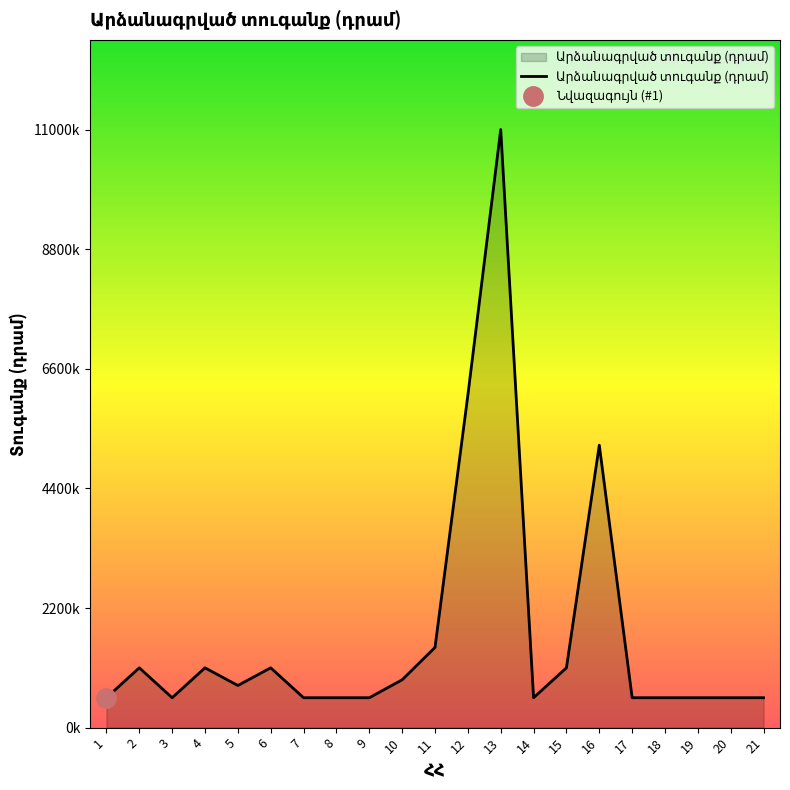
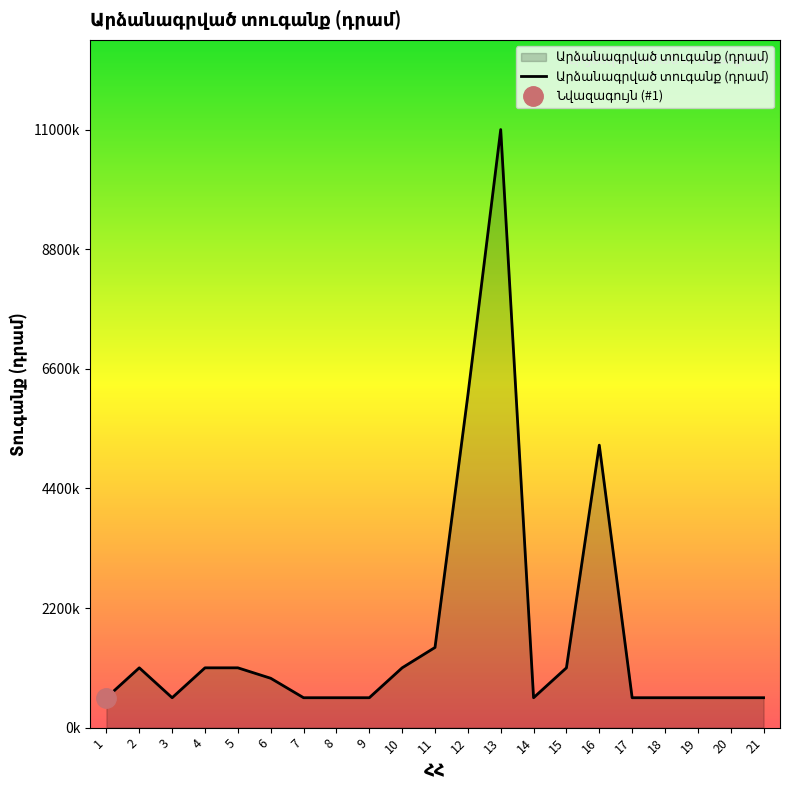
  {
    "Արձանագրված տուգանք (դրամ)": {
      "2": 1100000,
      "3": 600000,
      "4": 1100000,
-     "5": 800000,
-     "6": 1100000,
+     "5": 1100000,
+     "6": 900000,
      "7": 600000,
      "8": 600000,
      "9": 600000,
-     "10": 900000,
+     "10": 1100000,
      "11": 1500000,
      "12": 6100000,
      "13": 11000000,
      "14": 600000,
      "15": 1100000,
      "16": 5200000,
      "17": 600000,
      "18": 600000,
      "19": 600000,
      "20": 600000,
      "21": 600000
    }
  }
